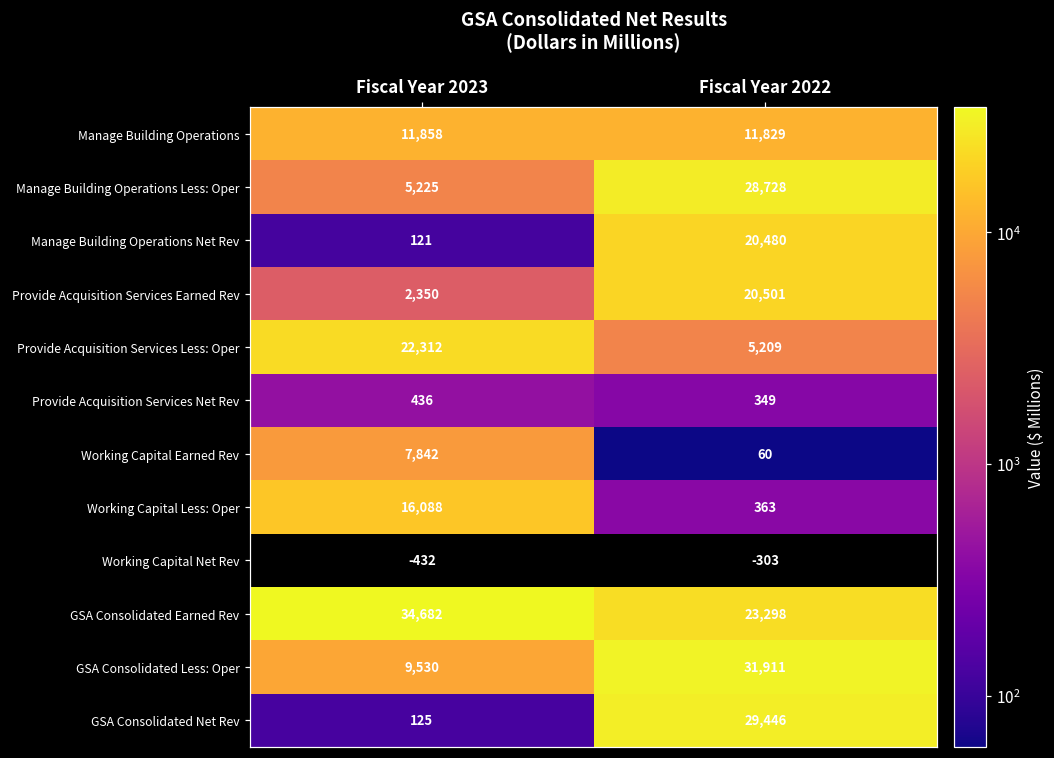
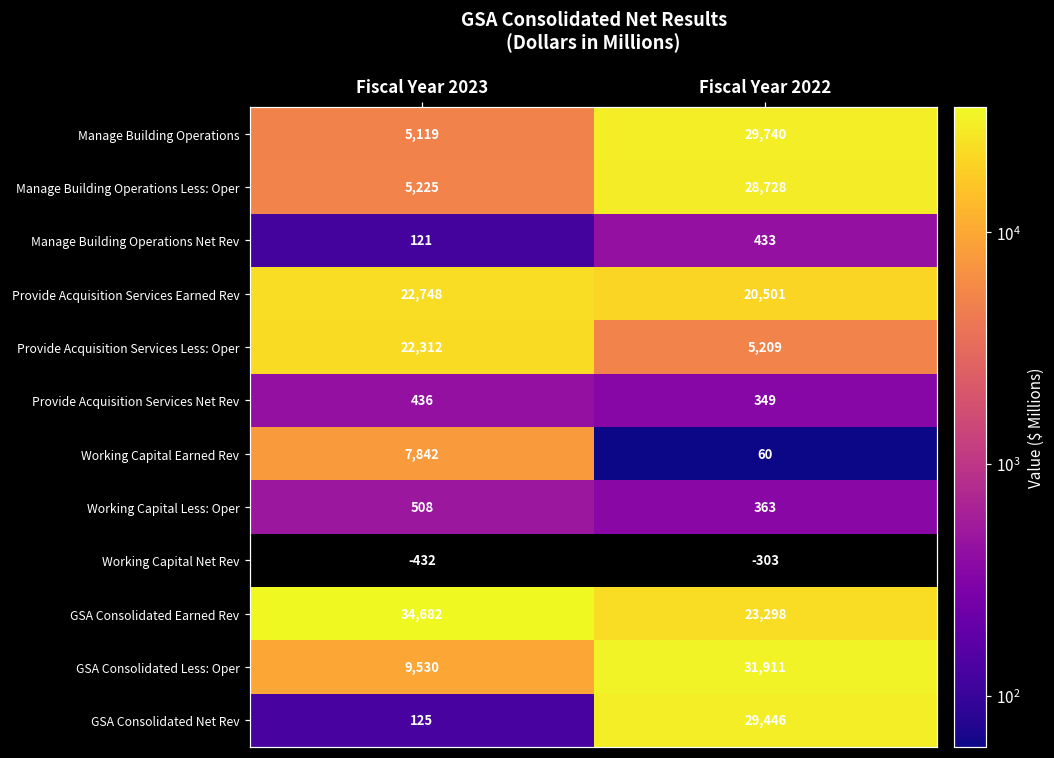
  {
    "Manage Building Operations": {
-     "Fiscal Year 2023": "11,858",
-     "Fiscal Year 2022": "11,829"
+     "Fiscal Year 2023": "5,119",
+     "Fiscal Year 2022": "29,740"
    },
    "Manage Building Operations Less: Oper": {
      "Fiscal Year 2023": "5,225",
      "Fiscal Year 2022": "28,728"
    },
    "Manage Building Operations Net Rev": {
      "Fiscal Year 2023": "121",
-     "Fiscal Year 2022": "20,480"
+     "Fiscal Year 2022": "433"
    },
    "Provide Acquisition Services Earned Rev": {
-     "Fiscal Year 2023": "2,350",
+     "Fiscal Year 2023": "22,748",
      "Fiscal Year 2022": "20,501"
    },
    "Provide Acquisition Services Less: Oper": {
      "Fiscal Year 2023": "22,312",
      "Fiscal Year 2022": "5,209"
    },
    "Provide Acquisition Services Net Rev": {
      "Fiscal Year 2023": "436",
      "Fiscal Year 2022": "349"
    },
    "Working Capital Earned Rev": {
      "Fiscal Year 2023": "7,842",
      "Fiscal Year 2022": "60"
    },
    "Working Capital Less: Oper": {
-     "Fiscal Year 2023": "16,088",
+     "Fiscal Year 2023": "508",
      "Fiscal Year 2022": "363"
    },
    "GSA Consolidated Earned Rev": {
      "Fiscal Year 2023": "34,682",
      "Fiscal Year 2022": "23,298"
    },
    "GSA Consolidated Less: Oper": {
      "Fiscal Year 2023": "9,530",
      "Fiscal Year 2022": "31,911"
    },
    "GSA Consolidated Net Rev": {
      "Fiscal Year 2023": "125",
      "Fiscal Year 2022": "29,446"
    }
  }
